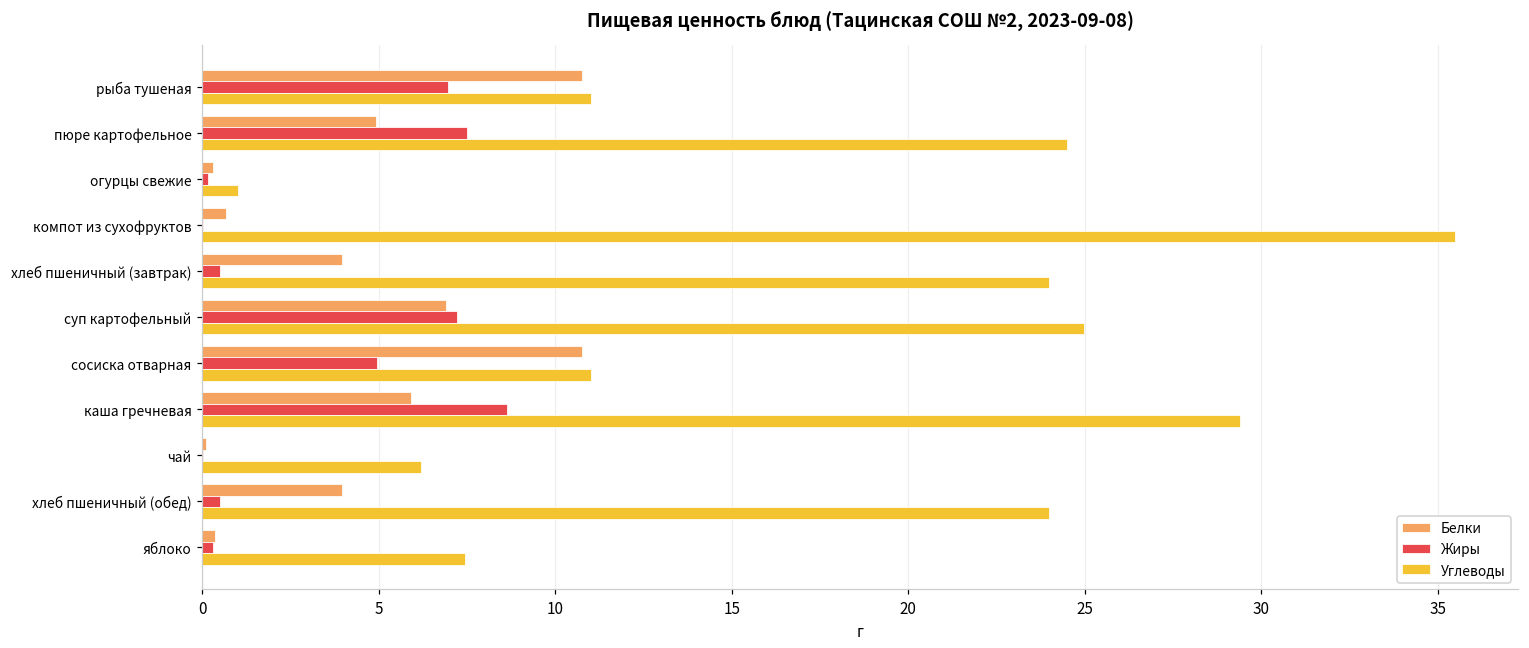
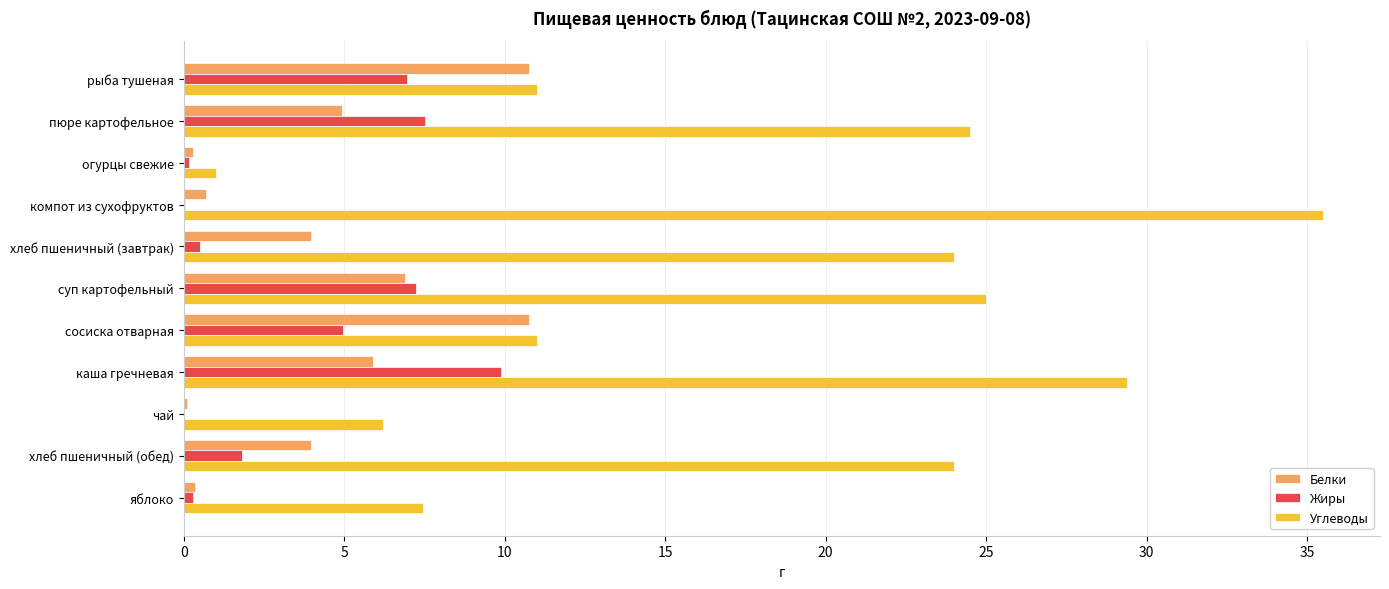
  {
    "Жиры": {
      "рыба тушеная": 7.0,
      "пюре картофельное": 7.5,
      "огурцы свежие": 0.2,
      "хлеб пшеничный (завтрак)": 0.5,
      "суп картофельный": 7.2,
      "сосиска отварная": 5.0,
-     "каша гречневая": 8.6,
-     "хлеб пшеничный (обед)": 0.5,
+     "каша гречневая": 9.9,
+     "хлеб пшеничный (обед)": 1.8,
      "яблоко": 0.3
    }
  }
